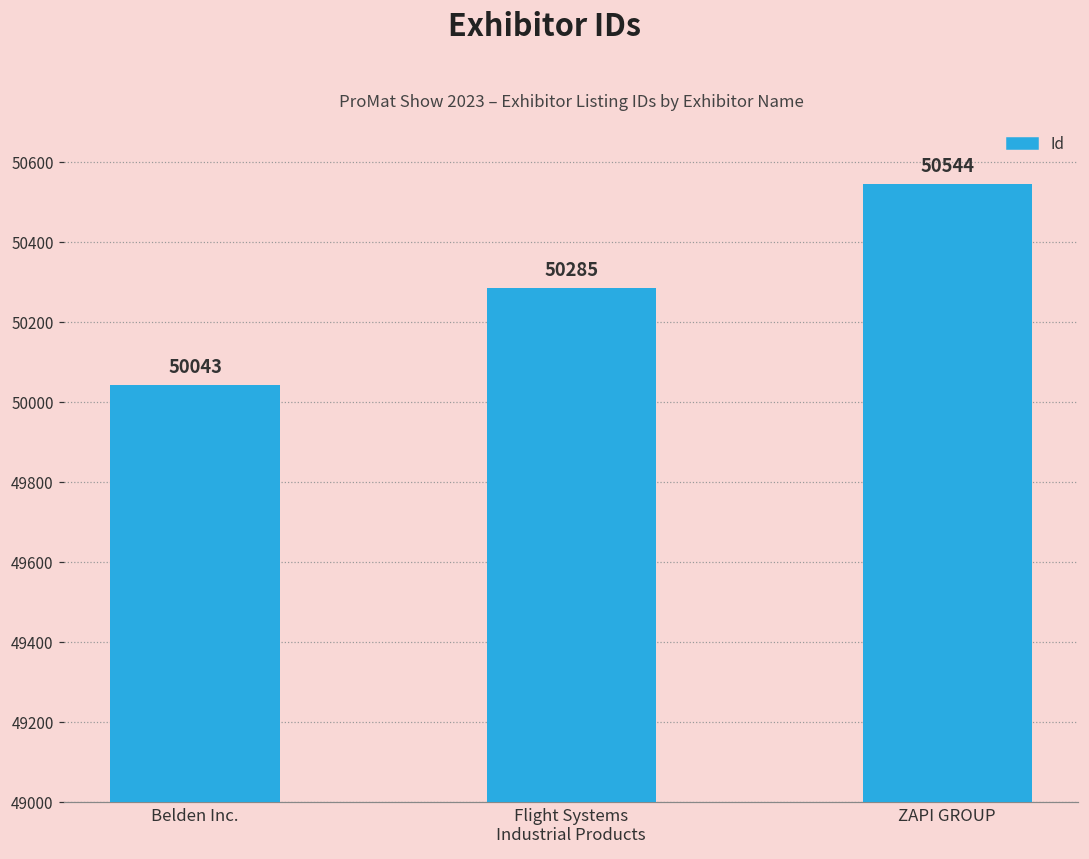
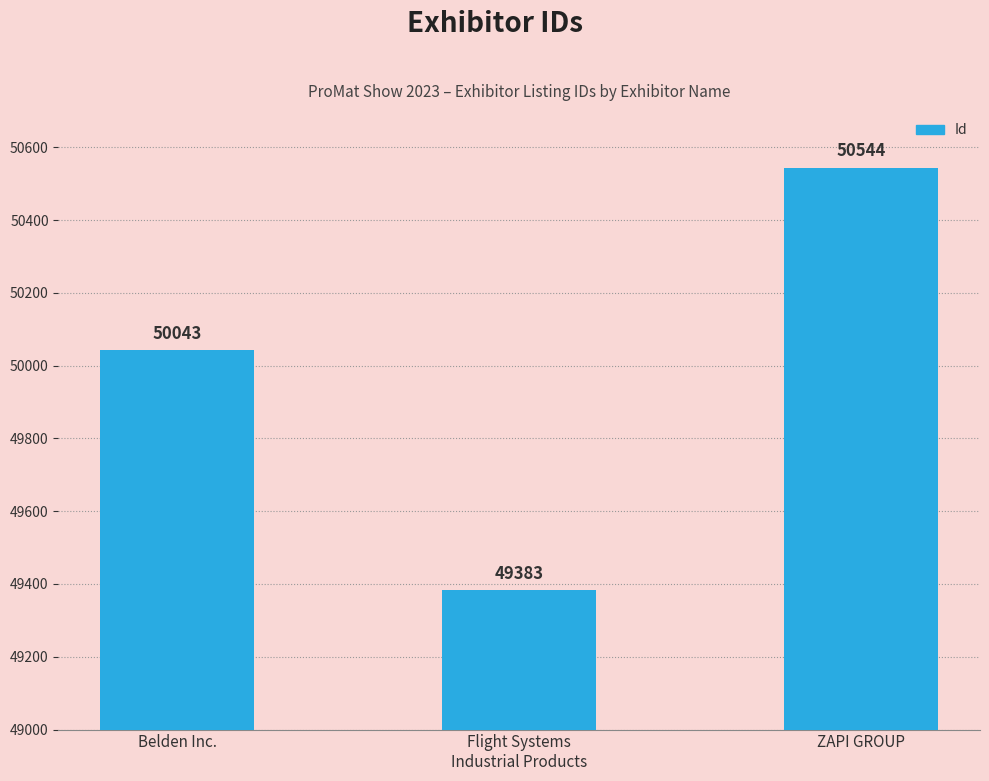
  {
    "Belden Inc.": 50043,
-   "Flight Systems Industrial Products": 50285,
+   "Flight Systems Industrial Products": 49383,
    "ZAPI GROUP": 50544
  }
